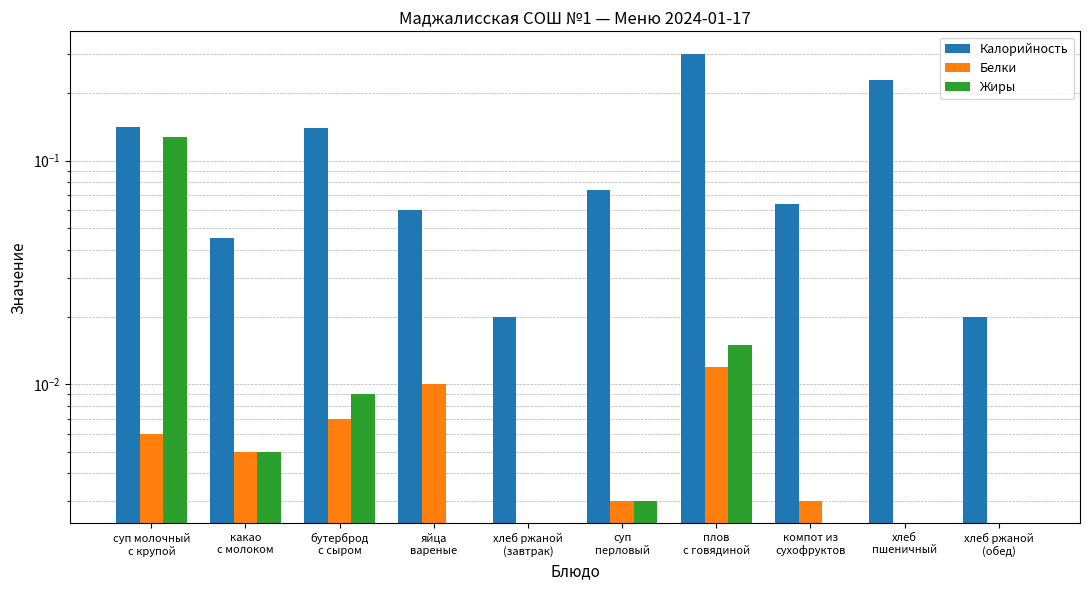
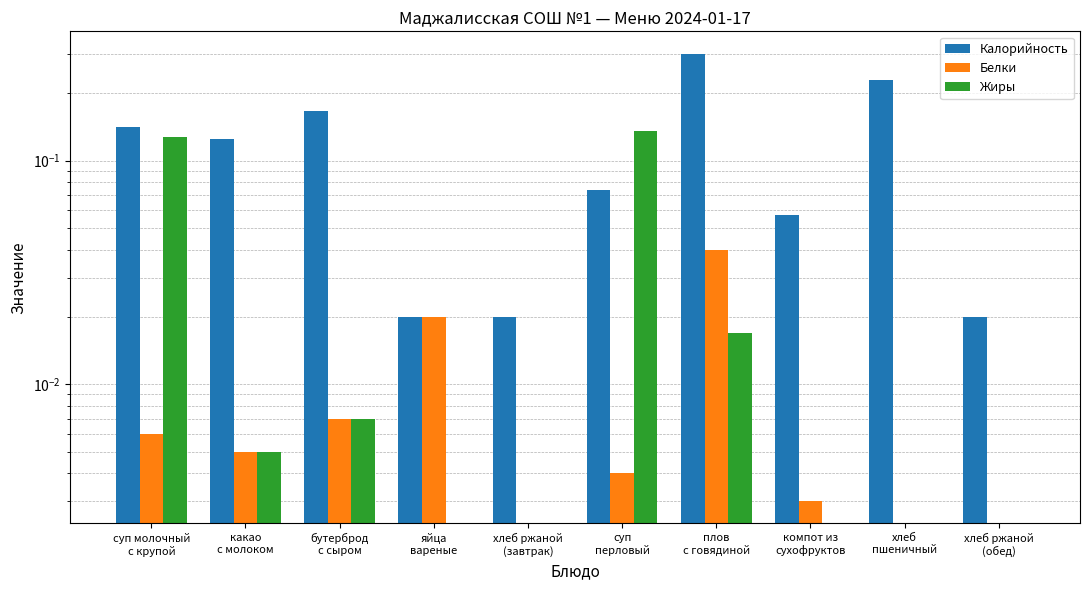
  {
    "Калорийность": {
      "суп молочный с крупой": 0.14,
-     "какао с молоком": 0.045,
-     "бутерброд с сыром": 0.14,
-     "яйца вареные": 0.06,
+     "какао с молоком": 0.13,
+     "бутерброд с сыром": 0.17,
+     "яйца вареные": 0.02,
      "хлеб ржаной (завтрак)": 0.020,
      "суп перловый": 0.074,
      "плов с говядиной": 0.30,
-     "компот из сухофруктов": 0.064,
+     "компот из сухофруктов": 0.057,
      "хлеб пшеничный": 0.23,
      "хлеб ржаной (обед)": 0.020
    },
    "Белки": {
      "суп молочный с крупой": 0.006,
      "какао с молоком": 0.005,
      "бутерброд с сыром": 0.007,
-     "яйца вареные": 0.01,
-     "суп перловый": 0.003,
-     "плов с говядиной": 0.012,
+     "яйца вареные": 0.02,
+     "суп перловый": 0.004,
+     "плов с говядиной": 0.040,
      "компот из сухофруктов": 0.003
    },
    "Жиры": {
      "суп молочный с крупой": 0.13,
      "какао с молоком": 0.005,
-     "бутерброд с сыром": 0.009,
-     "суп перловый": 0.003,
-     "плов с говядиной": 0.015
+     "бутерброд с сыром": 0.007,
+     "суп перловый": 0.14,
+     "плов с говядиной": 0.017
    }
  }
